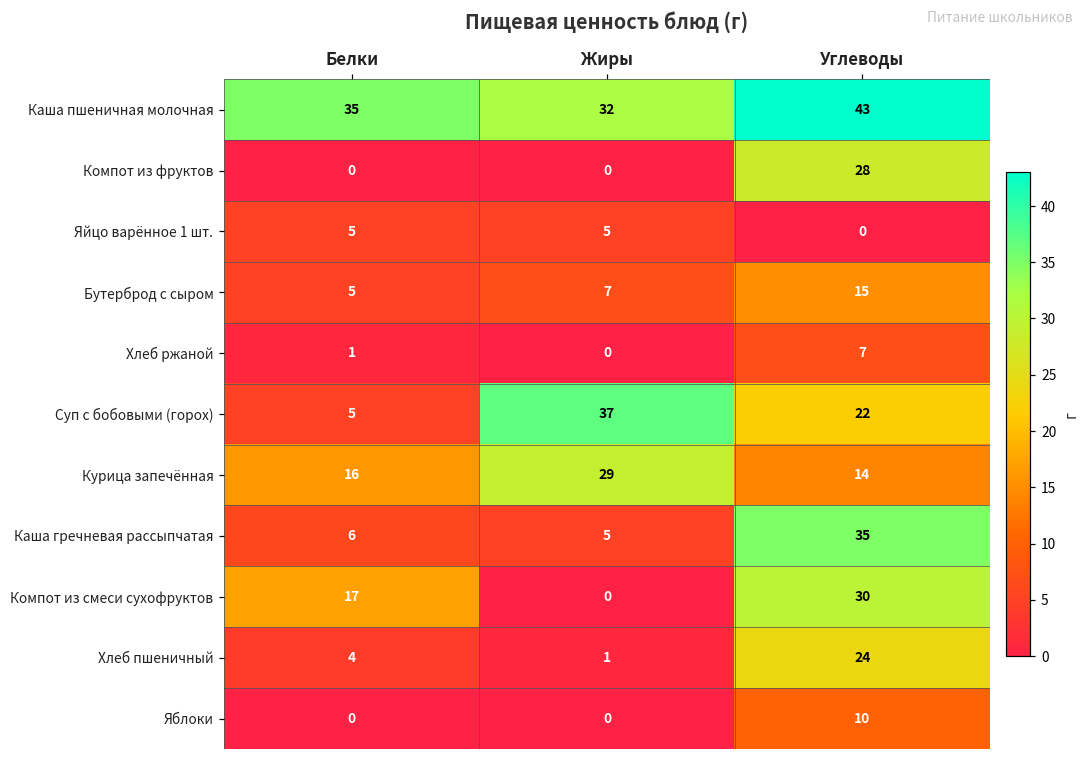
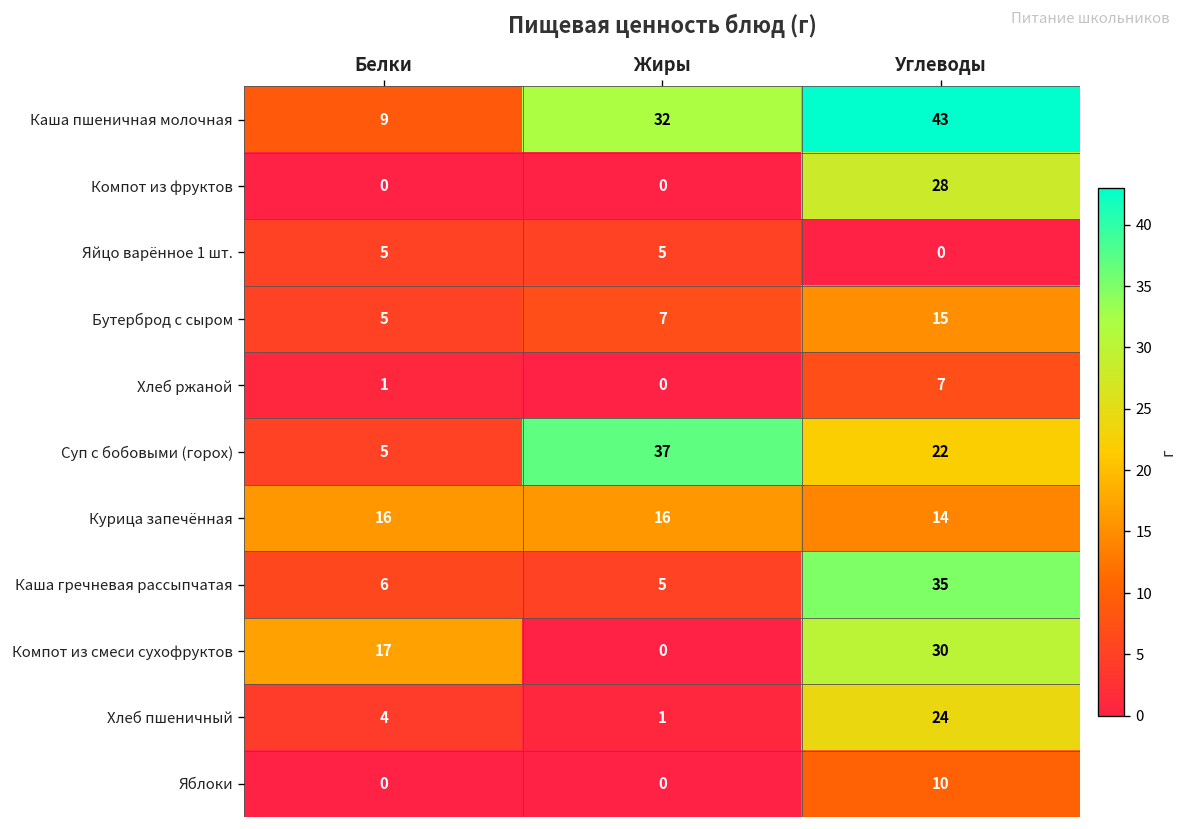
  {
    "Каша пшеничная молочная": {
-     "Белки": 35,
+     "Белки": 9,
      "Жиры": 32,
      "Углеводы": 43
    },
    "Компот из фруктов": {
      "Белки": 0,
      "Жиры": 0,
      "Углеводы": 28
    },
    "Яйцо варённое 1 шт.": {
      "Белки": 5,
      "Жиры": 5,
      "Углеводы": 0
    },
    "Бутерброд с сыром": {
      "Белки": 5,
      "Жиры": 7,
      "Углеводы": 15
    },
    "Хлеб ржаной": {
      "Белки": 1,
      "Жиры": 0,
      "Углеводы": 7
    },
    "Суп с бобовыми (горох)": {
      "Белки": 5,
      "Жиры": 37,
      "Углеводы": 22
    },
    "Курица запечённая": {
      "Белки": 16,
-     "Жиры": 29,
+     "Жиры": 16,
      "Углеводы": 14
    },
    "Каша гречневая рассыпчатая": {
      "Белки": 6,
      "Жиры": 5,
      "Углеводы": 35
    },
    "Компот из смеси сухофруктов": {
      "Белки": 17,
      "Жиры": 0,
      "Углеводы": 30
    },
    "Хлеб пшеничный": {
      "Белки": 4,
      "Жиры": 1,
      "Углеводы": 24
    },
    "Яблоки": {
      "Белки": 0,
      "Жиры": 0,
      "Углеводы": 10
    }
  }
